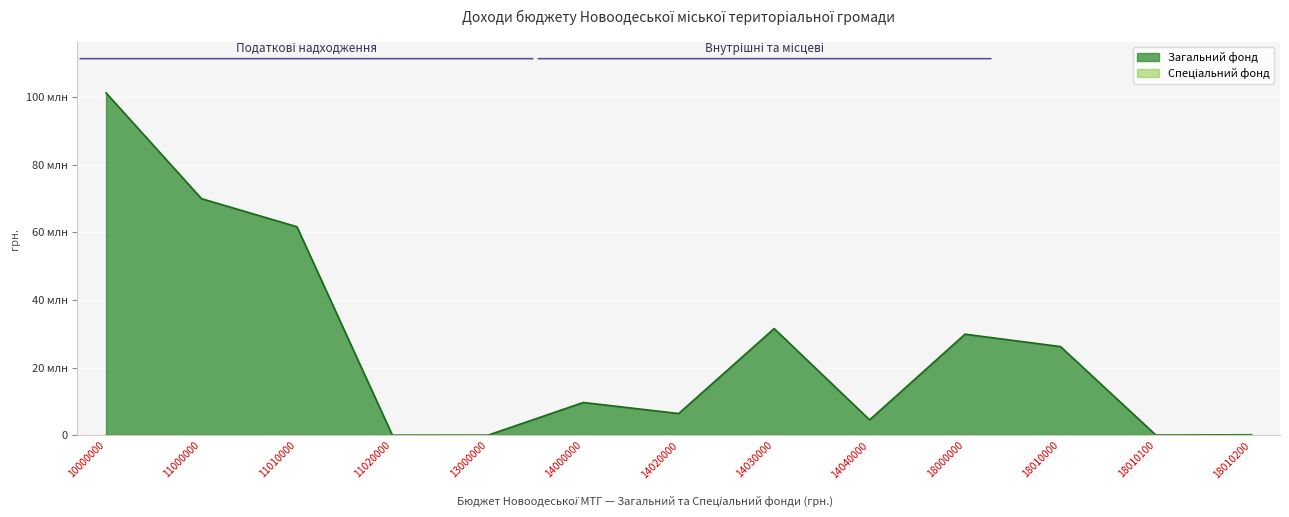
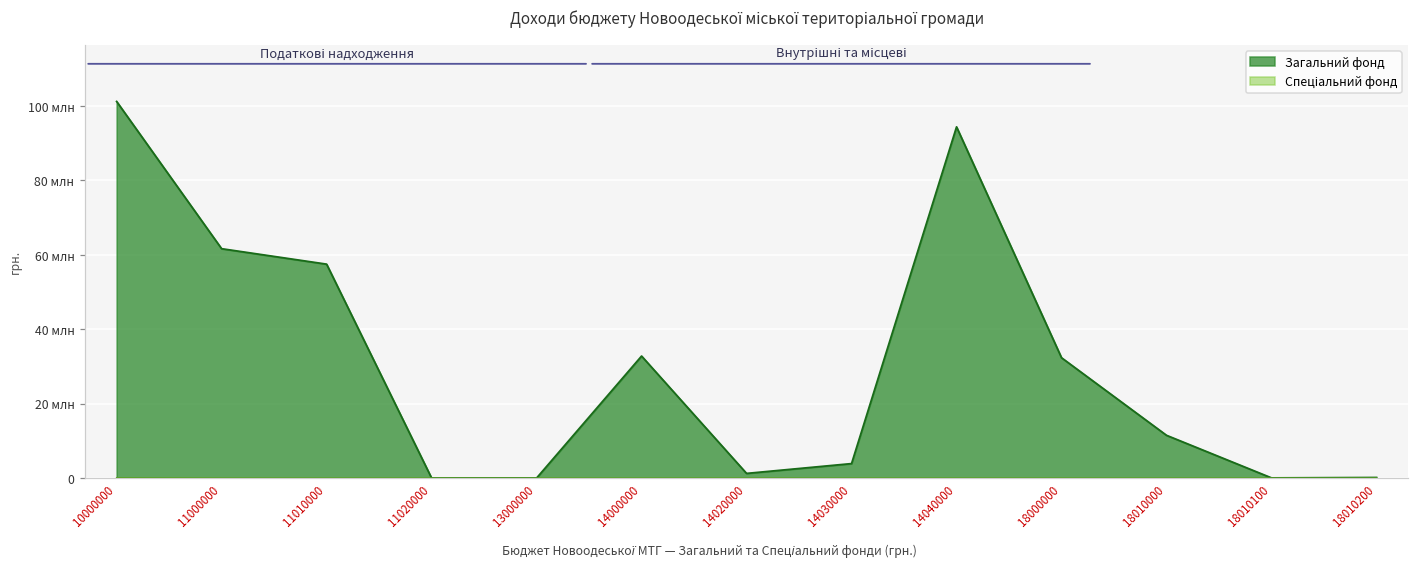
  {
    "Загальний фонд": {
      "10000000": "101 млн",
-     "11000000": "70 млн",
-     "11010000": "62 млн",
-     "14000000": "10 млн",
-     "14020000": "6 млн",
-     "14030000": "32 млн",
-     "14040000": "5 млн",
-     "18000000": "30 млн",
-     "18010000": "26 млн"
+     "11000000": "62 млн",
+     "11010000": "57 млн",
+     "14000000": "33 млн",
+     "14020000": "1 млн",
+     "14030000": "4 млн",
+     "14040000": "94 млн",
+     "18000000": "32 млн",
+     "18010000": "11 млн"
    },
    "Спеціальний фонд": {
      "10000000": "0 млн",
      "11000000": "0 млн",
      "11010000": "0 млн",
      "14000000": "0 млн",
      "14020000": "0 млн",
      "14030000": "0 млн",
      "14040000": "0 млн",
      "18000000": "0 млн",
      "18010000": "0 млн"
    }
  }
